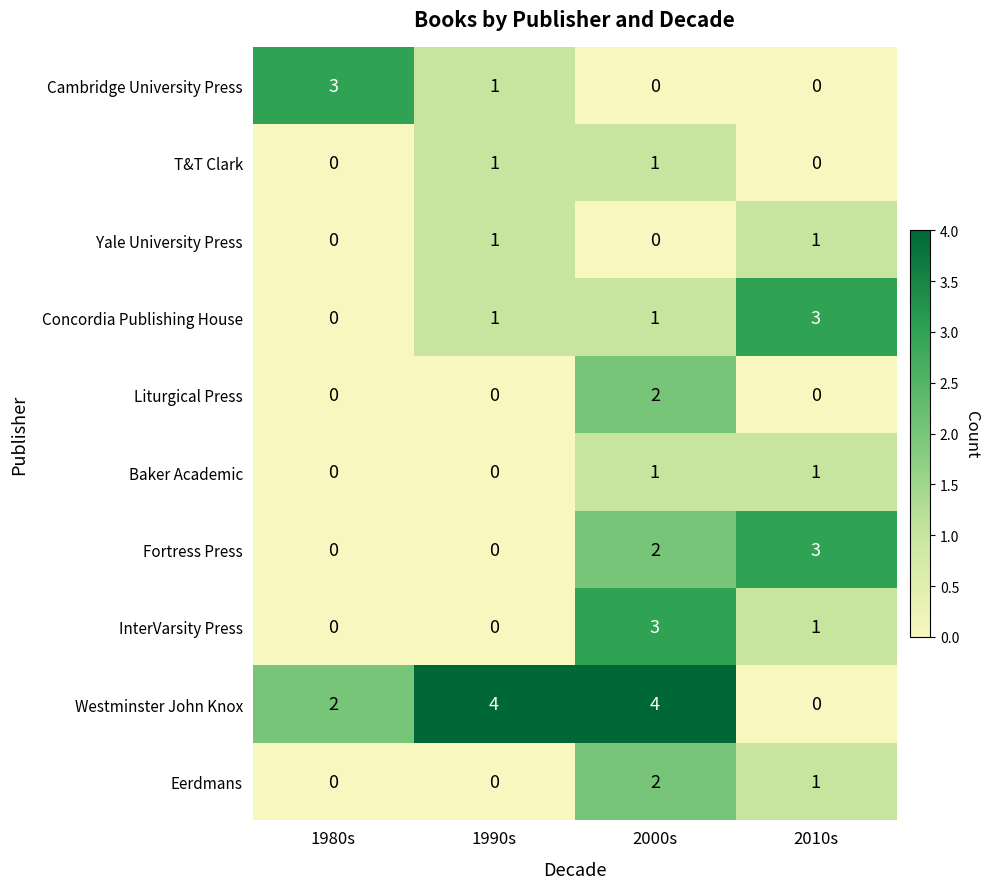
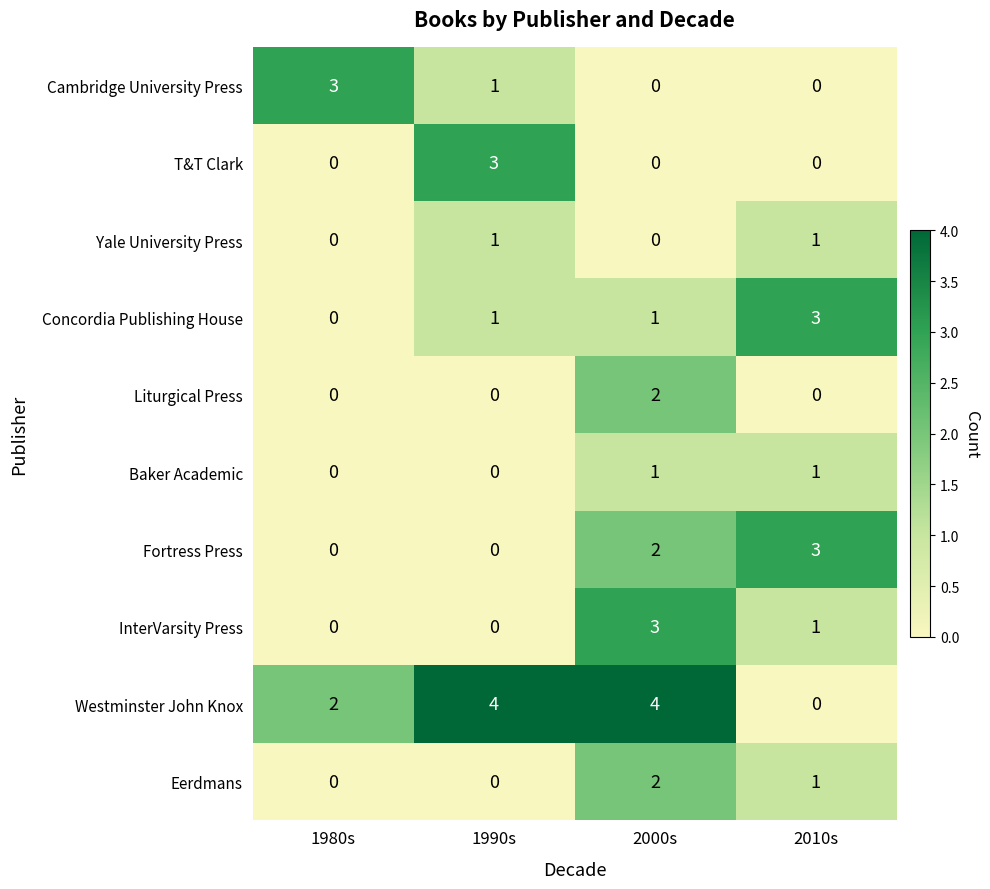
  {
    "Cambridge University Press": {
      "1980s": 3,
      "1990s": 1,
      "2000s": 0,
      "2010s": 0
    },
    "T&T Clark": {
      "1980s": 0,
-     "1990s": 1,
-     "2000s": 1,
+     "1990s": 3,
+     "2000s": 0,
      "2010s": 0
    },
    "Yale University Press": {
      "1980s": 0,
      "1990s": 1,
      "2000s": 0,
      "2010s": 1
    },
    "Concordia Publishing House": {
      "1980s": 0,
      "1990s": 1,
      "2000s": 1,
      "2010s": 3
    },
    "Liturgical Press": {
      "1980s": 0,
      "1990s": 0,
      "2000s": 2,
      "2010s": 0
    },
    "Baker Academic": {
      "1980s": 0,
      "1990s": 0,
      "2000s": 1,
      "2010s": 1
    },
    "Fortress Press": {
      "1980s": 0,
      "1990s": 0,
      "2000s": 2,
      "2010s": 3
    },
    "InterVarsity Press": {
      "1980s": 0,
      "1990s": 0,
      "2000s": 3,
      "2010s": 1
    },
    "Westminster John Knox": {
      "1980s": 2,
      "1990s": 4,
      "2000s": 4,
      "2010s": 0
    },
    "Eerdmans": {
      "1980s": 0,
      "1990s": 0,
      "2000s": 2,
      "2010s": 1
    }
  }
